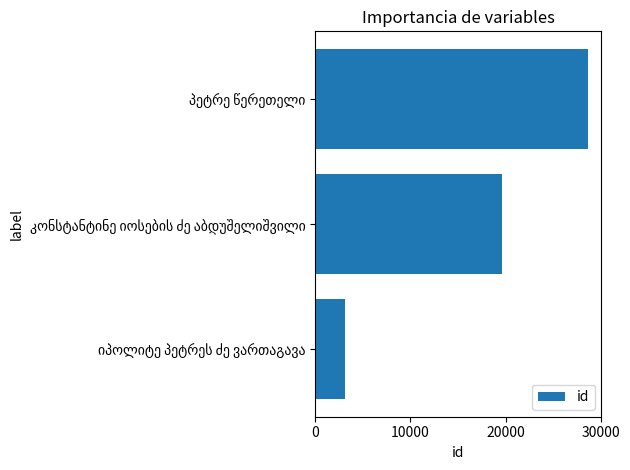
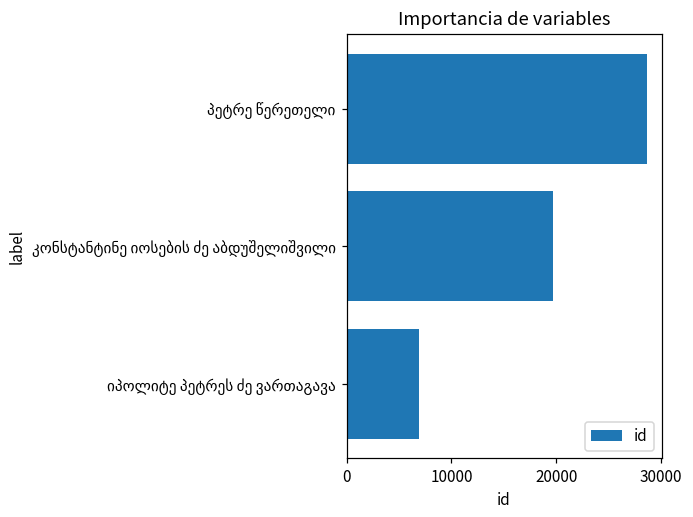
  {
    "პეტრე წერეთელი": 29000,
    "კონსტანტინე იოსების ძე აბდუშელიშვილი": 20000,
-   "იპოლიტე პეტრეს ძე ვართაგავა": 3000
+   "იპოლიტე პეტრეს ძე ვართაგავა": 7000
  }
